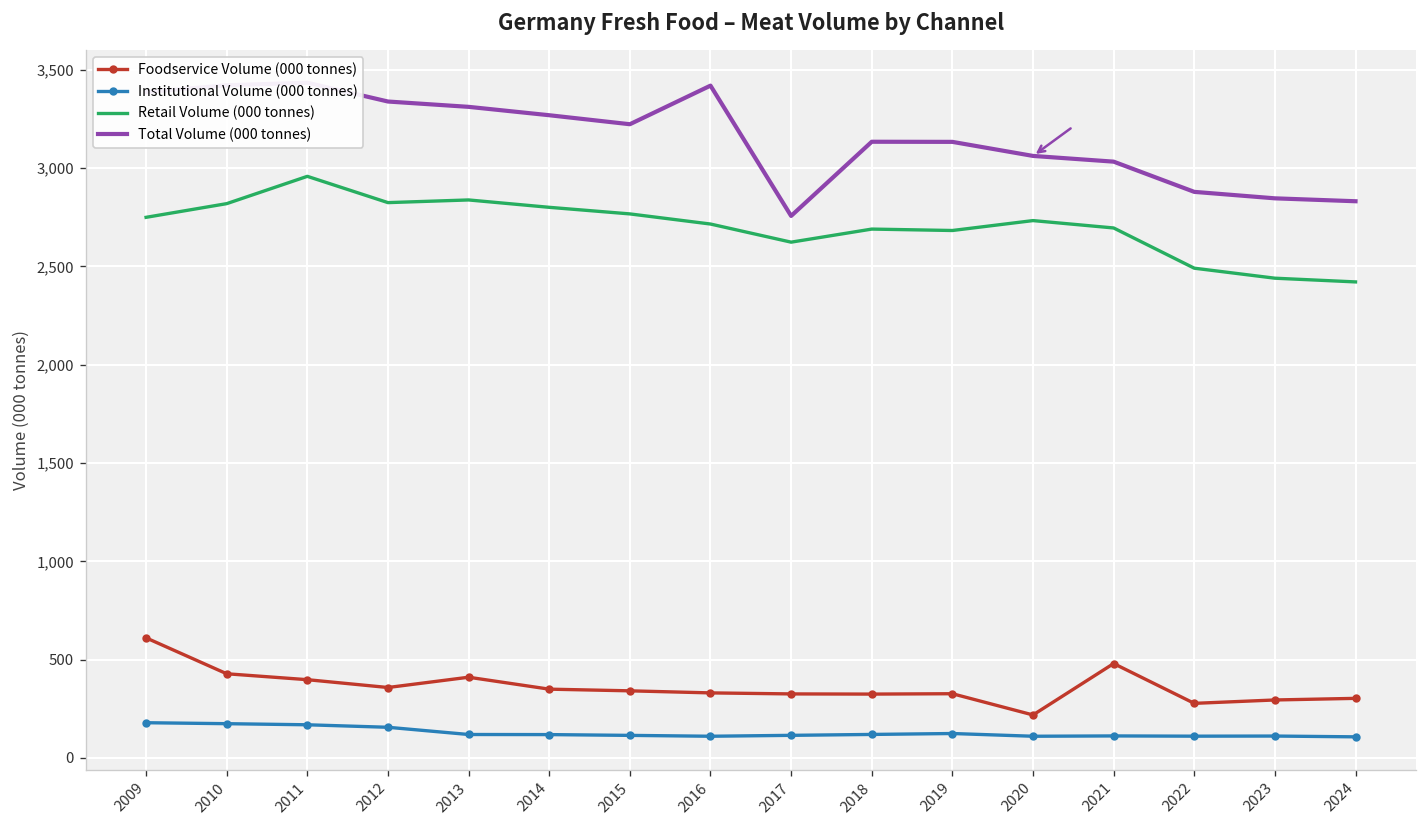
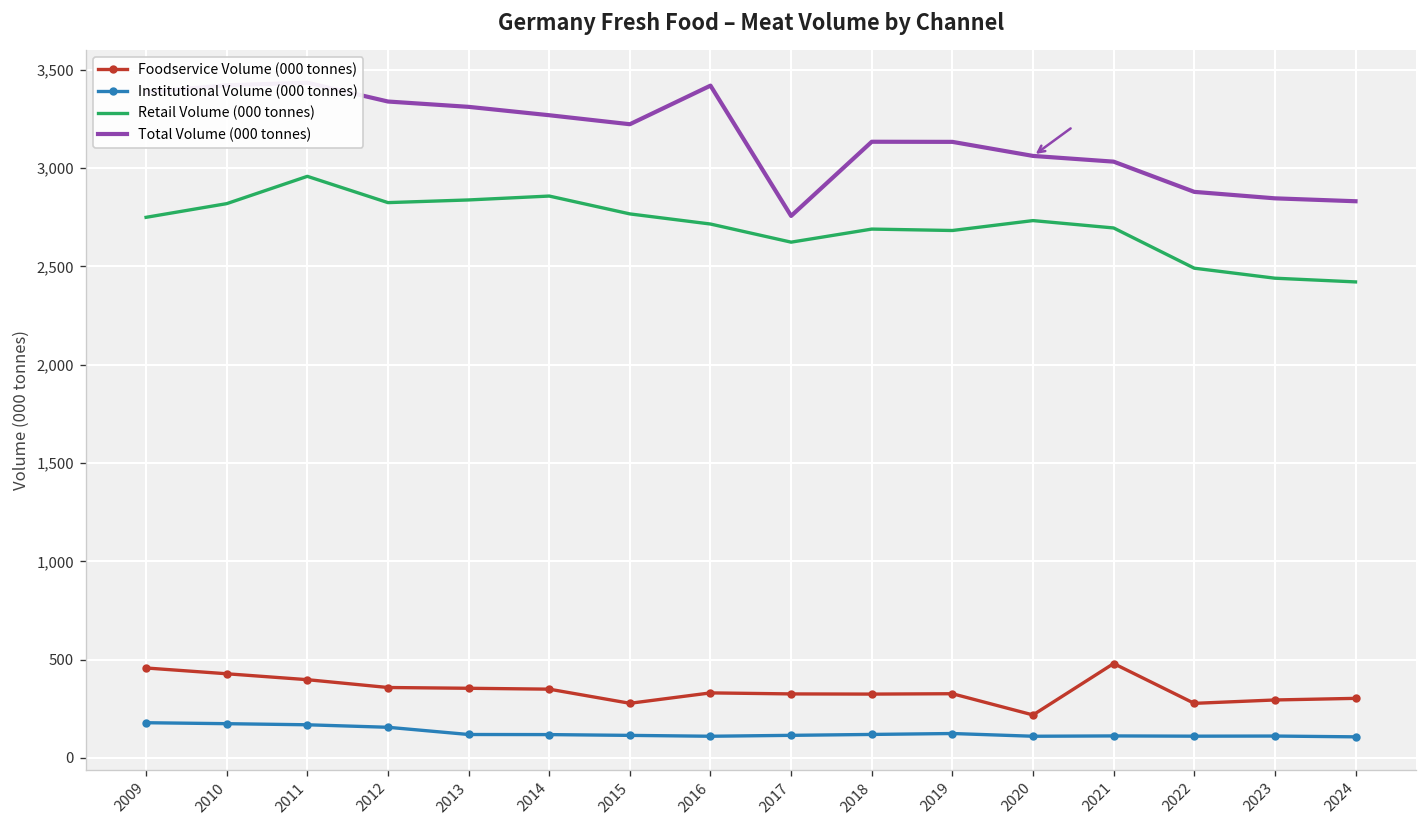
  {
    "Foodservice Volume (000 tonnes)": {
-     "2009": "610",
+     "2009": "460",
      "2010": "430",
      "2011": "400",
      "2012": "360",
-     "2013": "410",
+     "2013": "350",
      "2014": "350",
-     "2015": "340",
+     "2015": "280",
      "2016": "330",
      "2017": "330",
      "2018": "320",
      "2019": "330",
      "2020": "220",
      "2021": "480",
      "2022": "280",
      "2023": "290",
      "2024": "300"
    },
    "Institutional Volume (000 tonnes)": {
      "2009": "180",
      "2010": "170",
      "2011": "170",
      "2012": "160",
      "2013": "120",
      "2014": "120",
      "2015": "110",
      "2016": "110",
      "2017": "110",
      "2018": "120",
      "2019": "120",
      "2020": "110",
      "2021": "110",
      "2022": "110",
      "2023": "110",
      "2024": "110"
    },
    "Retail Volume (000 tonnes)": {
      "2009": "2,750",
      "2010": "2,820",
      "2011": "2,960",
      "2012": "2,820",
      "2013": "2,840",
-     "2014": "2,800",
+     "2014": "2,860",
      "2015": "2,770",
      "2016": "2,720",
      "2017": "2,620",
      "2018": "2,690",
      "2019": "2,680",
      "2020": "2,730",
      "2021": "2,700",
      "2022": "2,490",
      "2023": "2,440",
      "2024": "2,420"
    },
    "Total Volume (000 tonnes)": {
      "2012": "3,340",
      "2013": "3,310",
      "2014": "3,270",
      "2015": "3,220",
      "2016": "3,420",
      "2017": "2,760",
      "2018": "3,130",
      "2019": "3,130",
      "2020": "3,060",
      "2021": "3,030",
      "2022": "2,880",
      "2023": "2,850",
      "2024": "2,830"
    }
  }
